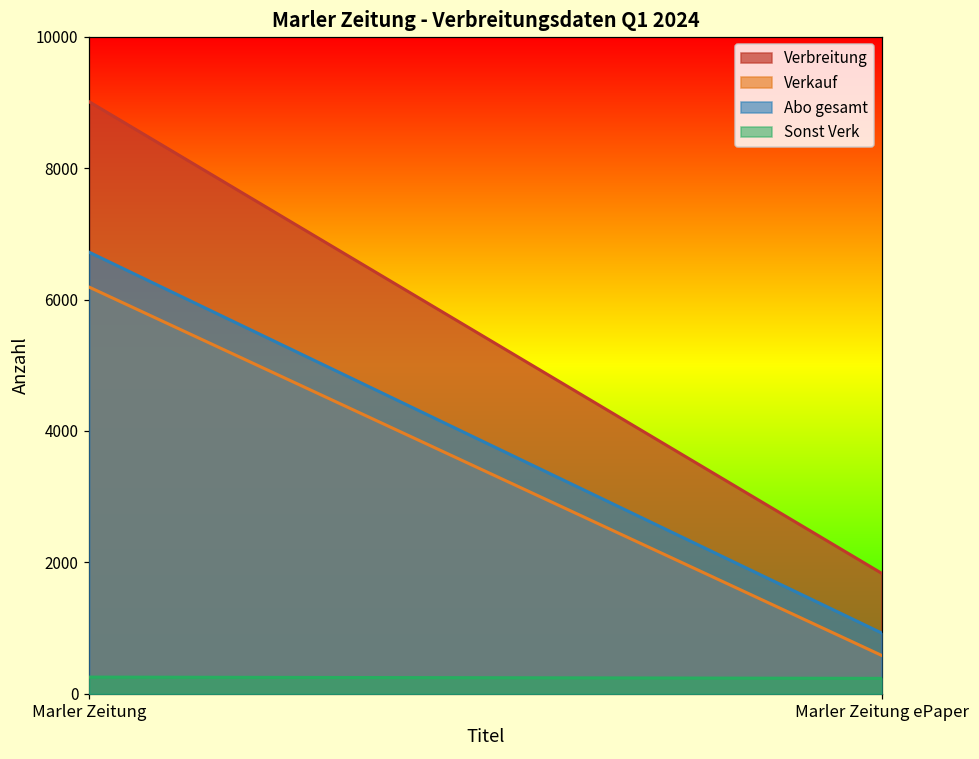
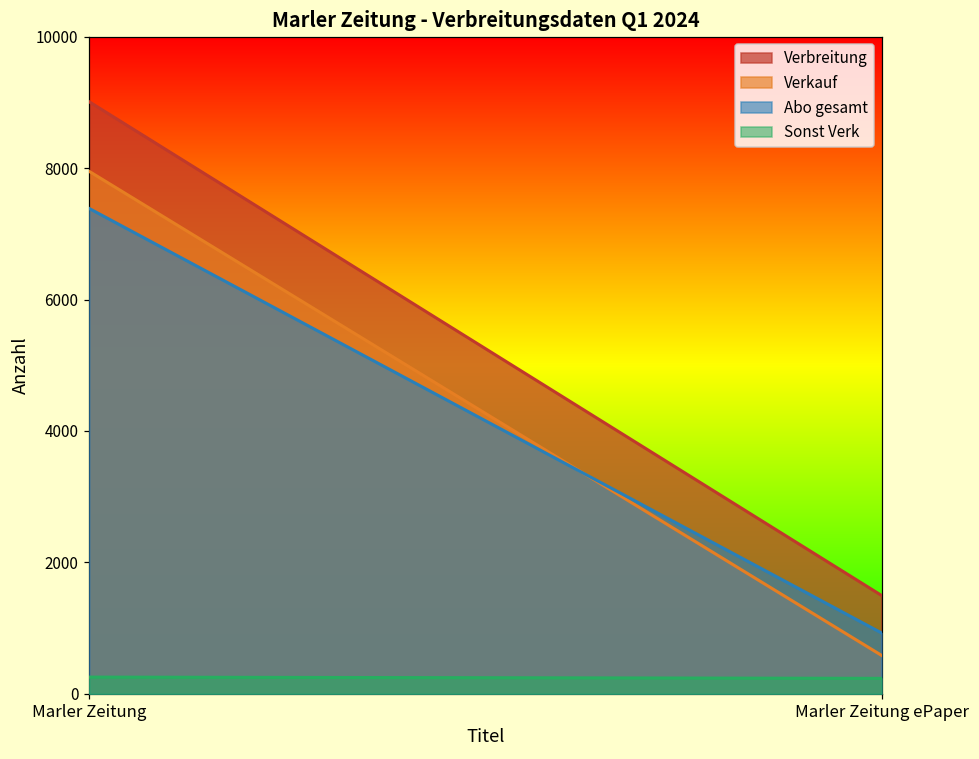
  {
    "Verbreitung": {
      "Marler Zeitung": 9000,
-     "Marler Zeitung ePaper": 1800
+     "Marler Zeitung ePaper": 1500
    },
    "Verkauf": {
-     "Marler Zeitung": 6200,
+     "Marler Zeitung": 8000,
      "Marler Zeitung ePaper": 600
    },
    "Abo gesamt": {
-     "Marler Zeitung": 6700,
+     "Marler Zeitung": 7400,
      "Marler Zeitung ePaper": 900
    },
    "Sonst Verk": {
      "Marler Zeitung": 300,
      "Marler Zeitung ePaper": 200
    }
  }
